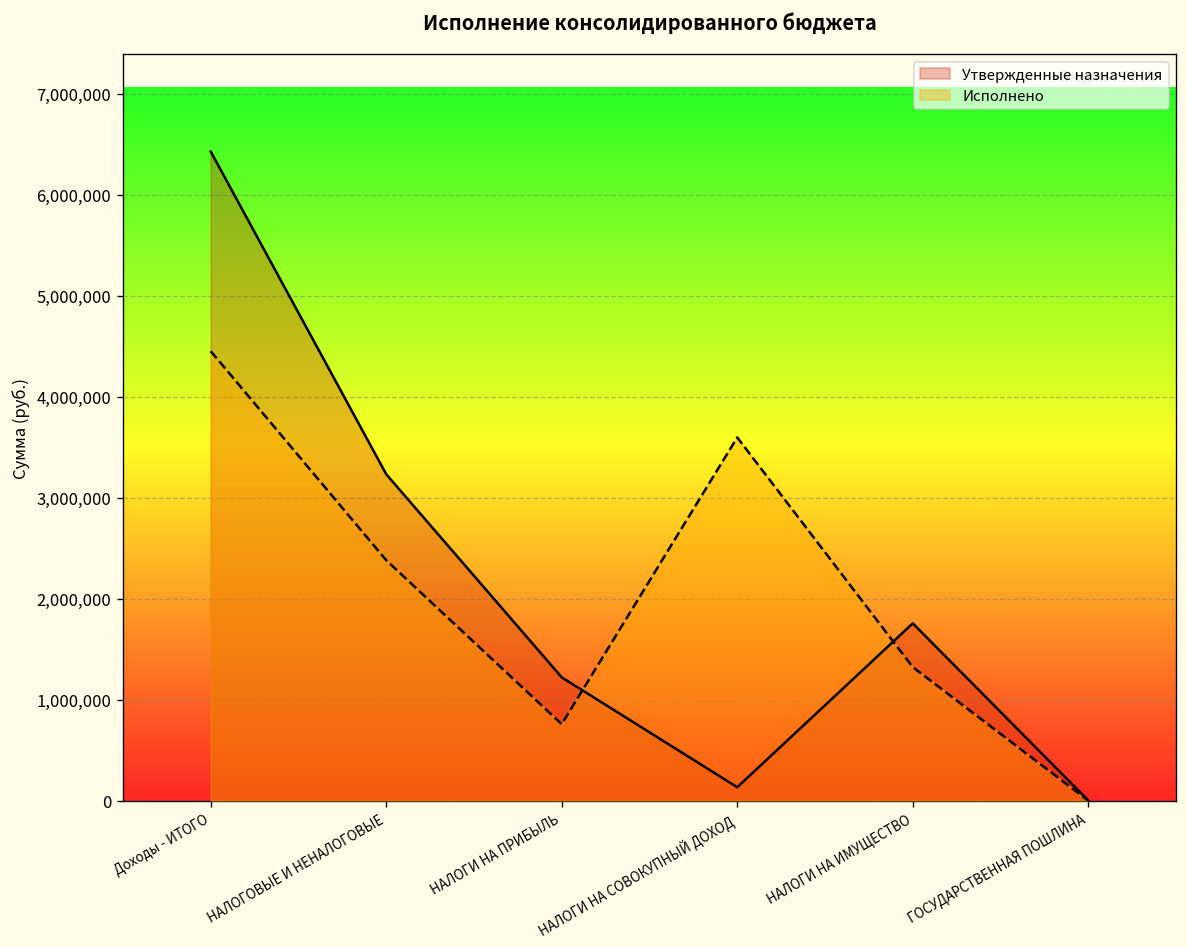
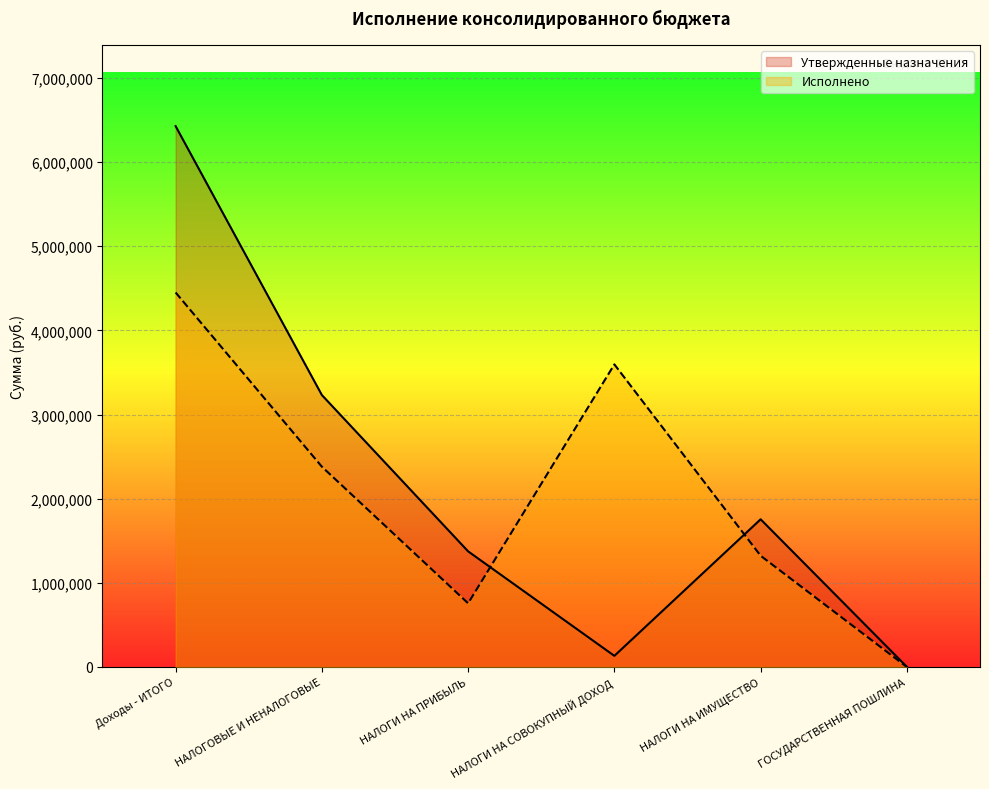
  {
    "Утвержденные назначения": {
      "Доходы - ИТОГО": "6,400,000",
      "НАЛОГОВЫЕ И НЕНАЛОГОВЫЕ": "3,200,000",
-     "НАЛОГИ НА ПРИБЫЛЬ": "1,200,000",
+     "НАЛОГИ НА ПРИБЫЛЬ": "1,400,000",
      "НАЛОГИ НА СОВОКУПНЫЙ ДОХОД": "100,000",
      "НАЛОГИ НА ИМУЩЕСТВО": "1,800,000"
    },
    "Исполнено": {
      "Доходы - ИТОГО": "4,500,000",
      "НАЛОГОВЫЕ И НЕНАЛОГОВЫЕ": "2,400,000",
      "НАЛОГИ НА ПРИБЫЛЬ": "800,000",
      "НАЛОГИ НА СОВОКУПНЫЙ ДОХОД": "3,600,000",
      "НАЛОГИ НА ИМУЩЕСТВО": "1,300,000"
    }
  }
